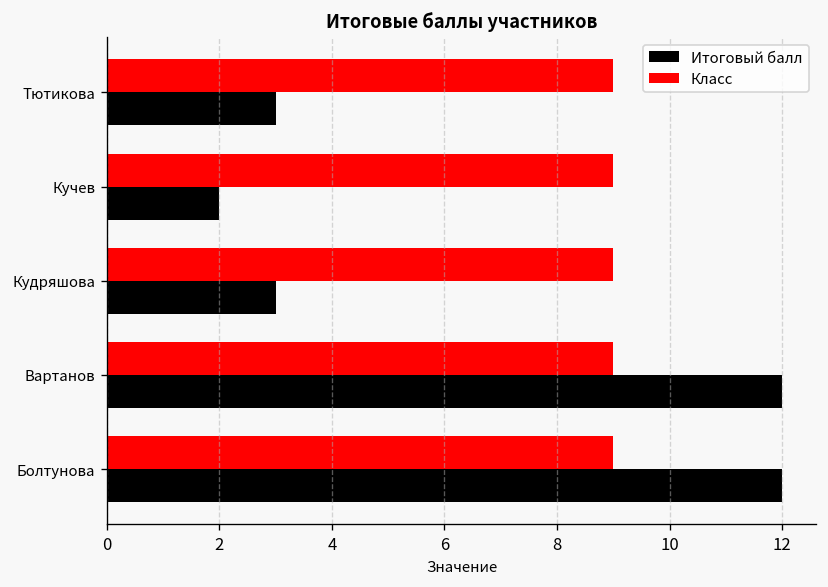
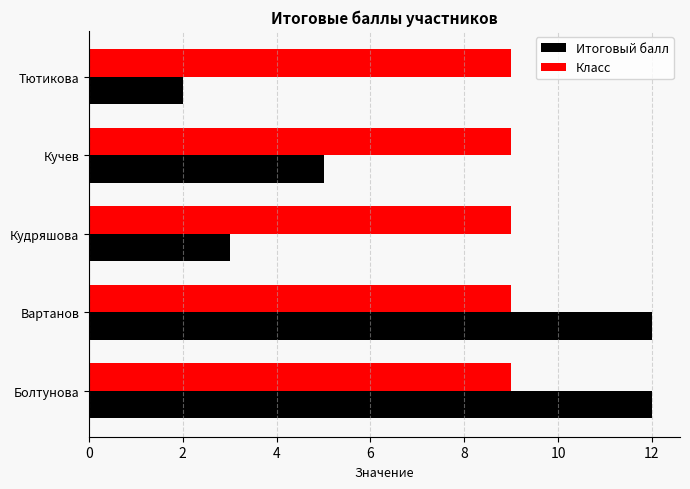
  {
    "Итоговый балл": {
-     "Тютикова": 3,
-     "Кучев": 2,
+     "Тютикова": 2,
+     "Кучев": 5,
      "Кудряшова": 3,
      "Вартанов": 12,
      "Болтунова": 12
    },
    "Класс": {
      "Тютикова": 9,
      "Кучев": 9,
      "Кудряшова": 9,
      "Вартанов": 9,
      "Болтунова": 9
    }
  }
